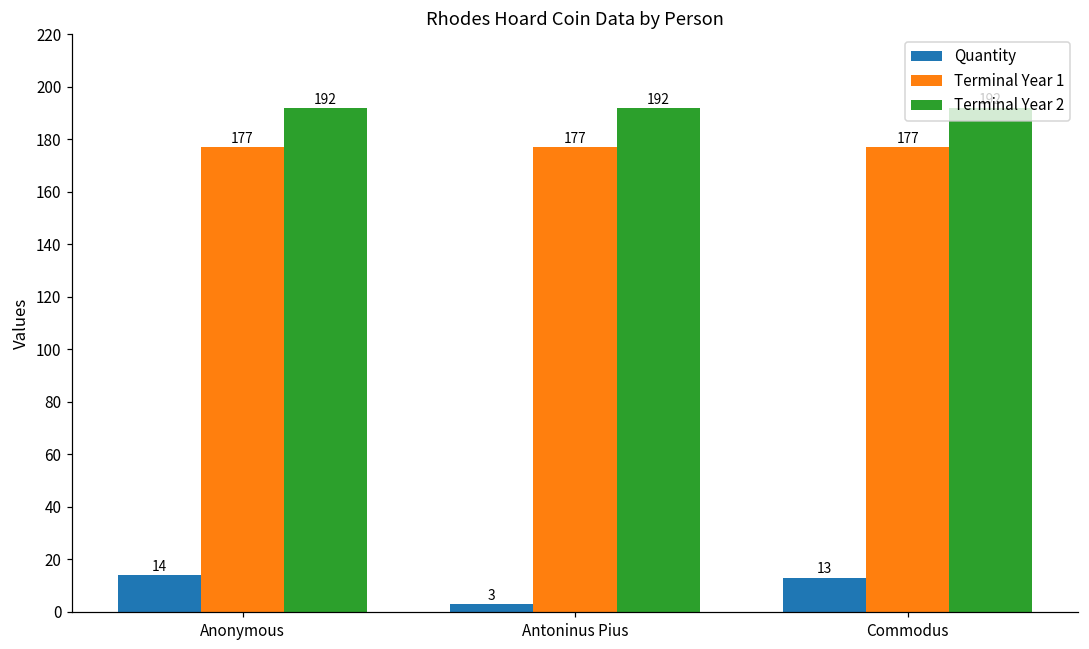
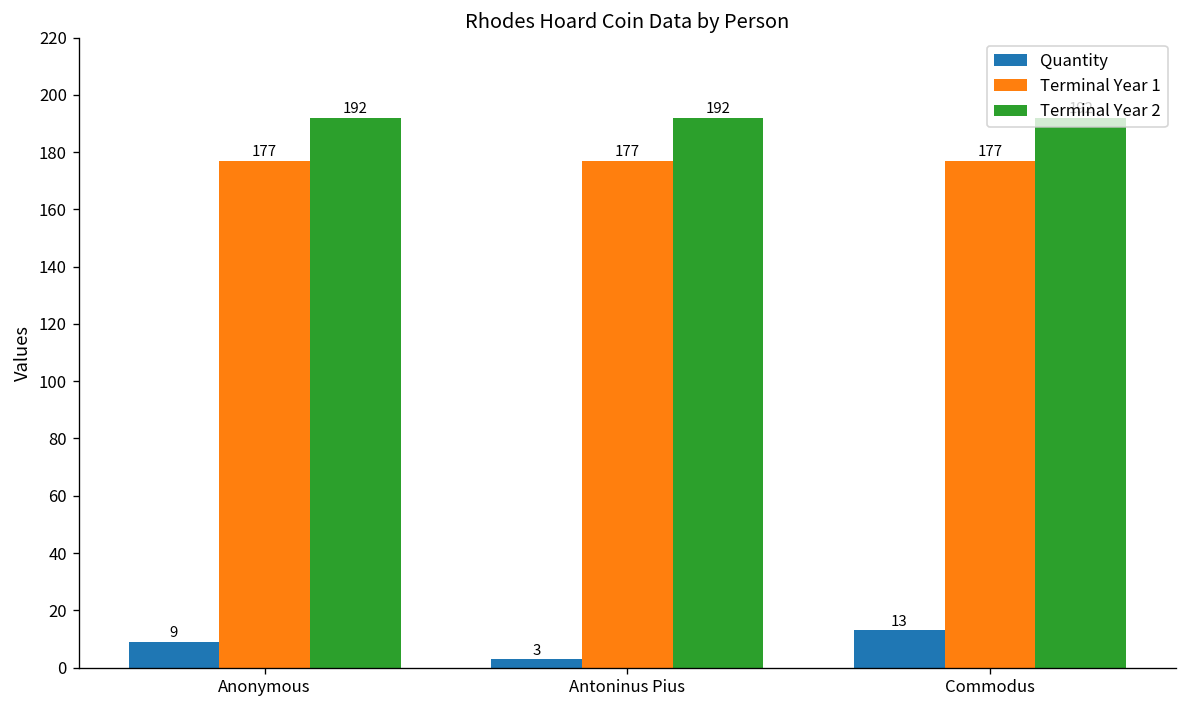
  {
    "Quantity": {
-     "Anonymous": 14,
+     "Anonymous": 9,
      "Antoninus Pius": 3,
      "Commodus": 13
    },
    "Terminal Year 1": {
      "Anonymous": 177,
      "Antoninus Pius": 177,
      "Commodus": 177
    },
    "Terminal Year 2": {
      "Anonymous": 192,
      "Antoninus Pius": 192
    }
  }
